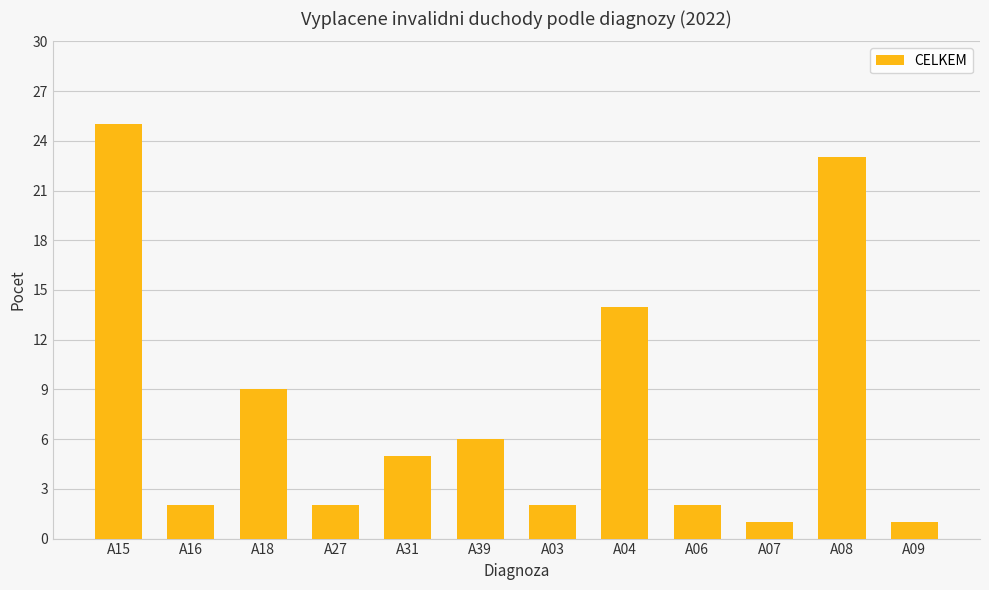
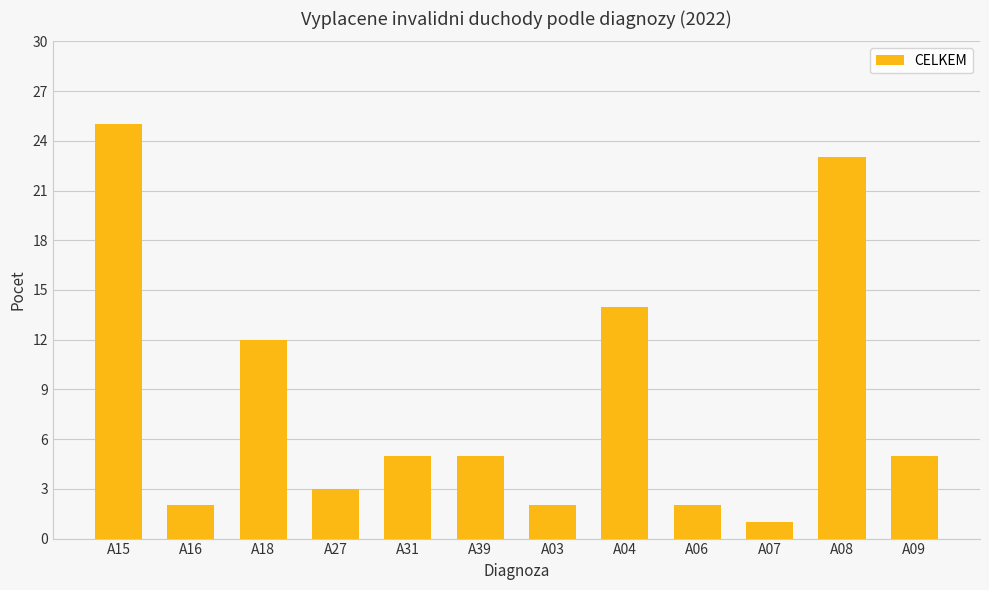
  {
    "A15": 25,
    "A16": 2,
-   "A18": 9,
-   "A27": 2,
+   "A18": 12,
+   "A27": 3,
    "A31": 5,
-   "A39": 6,
+   "A39": 5,
    "A03": 2,
    "A04": 14,
    "A06": 2,
    "A07": 1,
    "A08": 23,
-   "A09": 1
+   "A09": 5
  }
